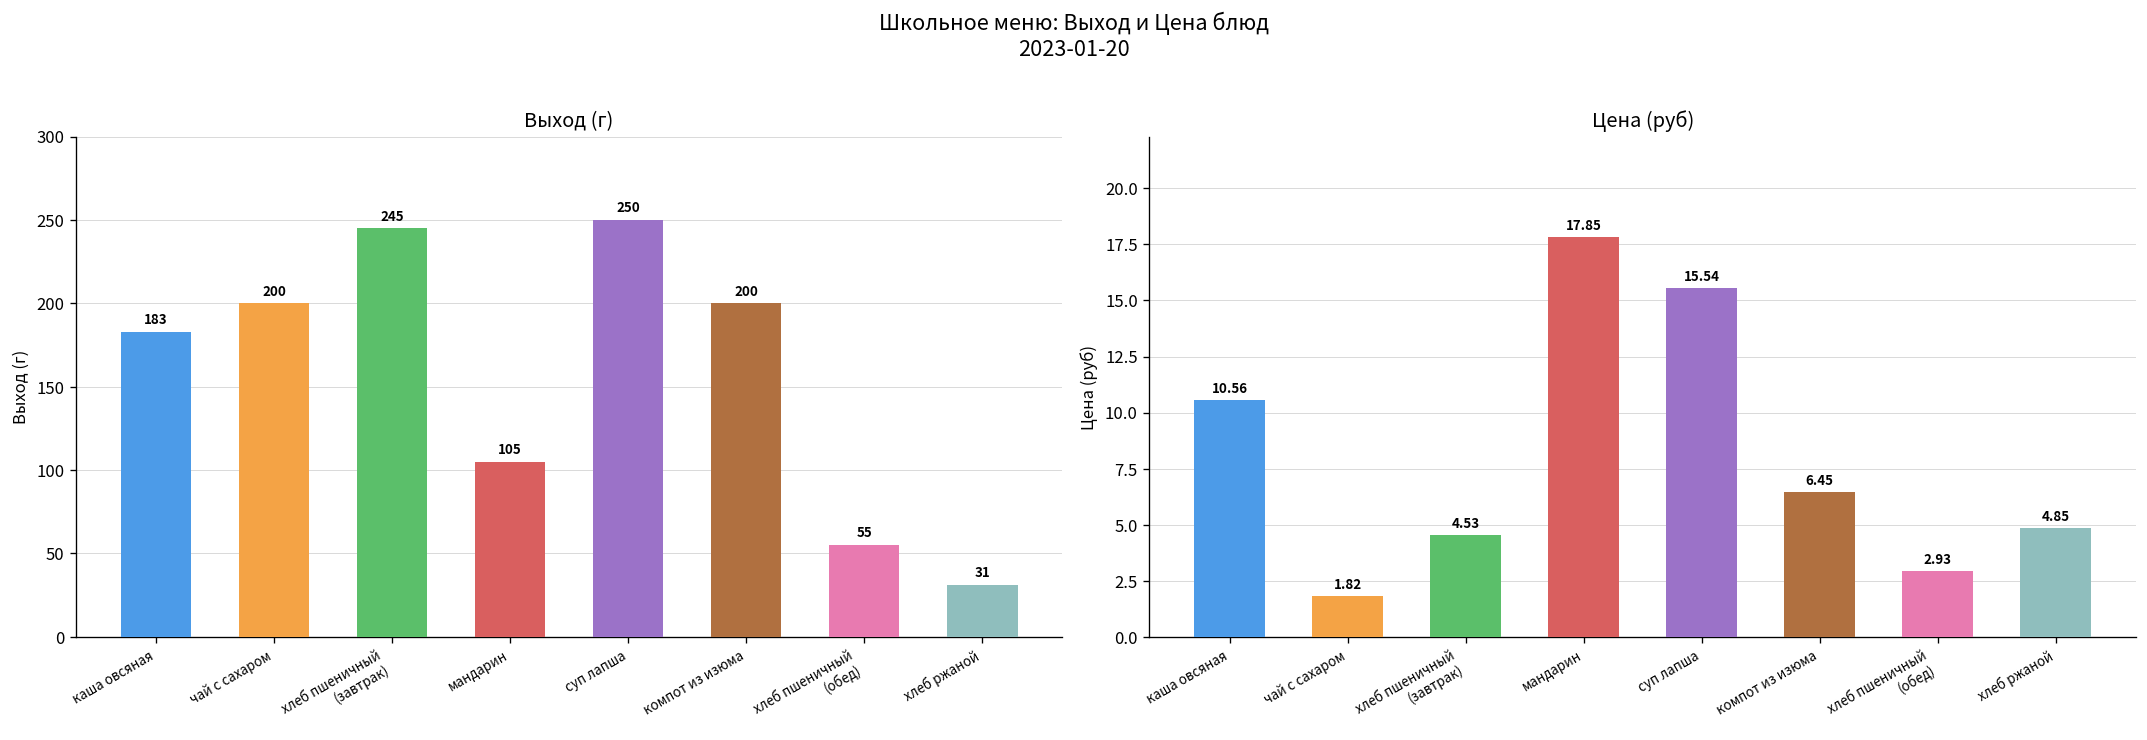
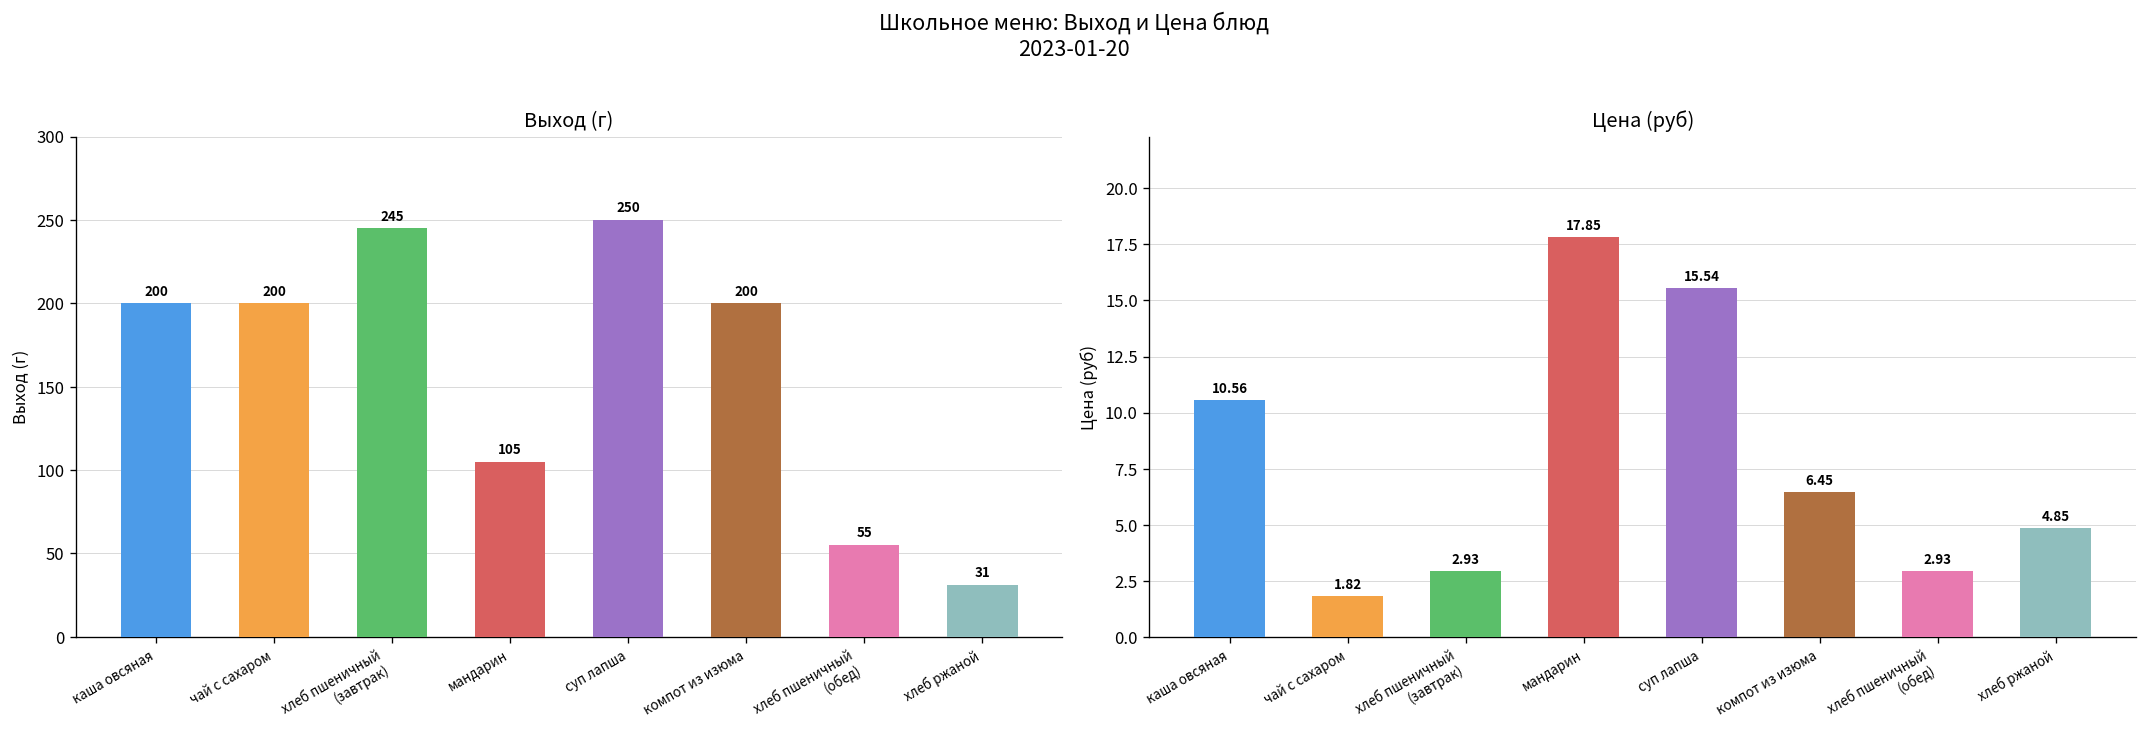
  {
    "Выход (г)": {
-     "каша овсяная": 183,
+     "каша овсяная": 200,
      "чай с сахаром": 200,
      "хлеб пшеничный (завтрак)": 245,
      "мандарин": 105,
      "суп лапша": 250,
      "компот из изюма": 200,
      "хлеб пшеничный (обед)": 55,
      "хлеб ржаной": 31
    },
    "Цена (руб)": {
      "каша овсяная": 10.56,
      "чай с сахаром": 1.82,
-     "хлеб пшеничный (завтрак)": 4.53,
+     "хлеб пшеничный (завтрак)": 2.93,
      "мандарин": 17.85,
      "суп лапша": 15.54,
      "компот из изюма": 6.45,
      "хлеб пшеничный (обед)": 2.93,
      "хлеб ржаной": 4.85
    }
  }
